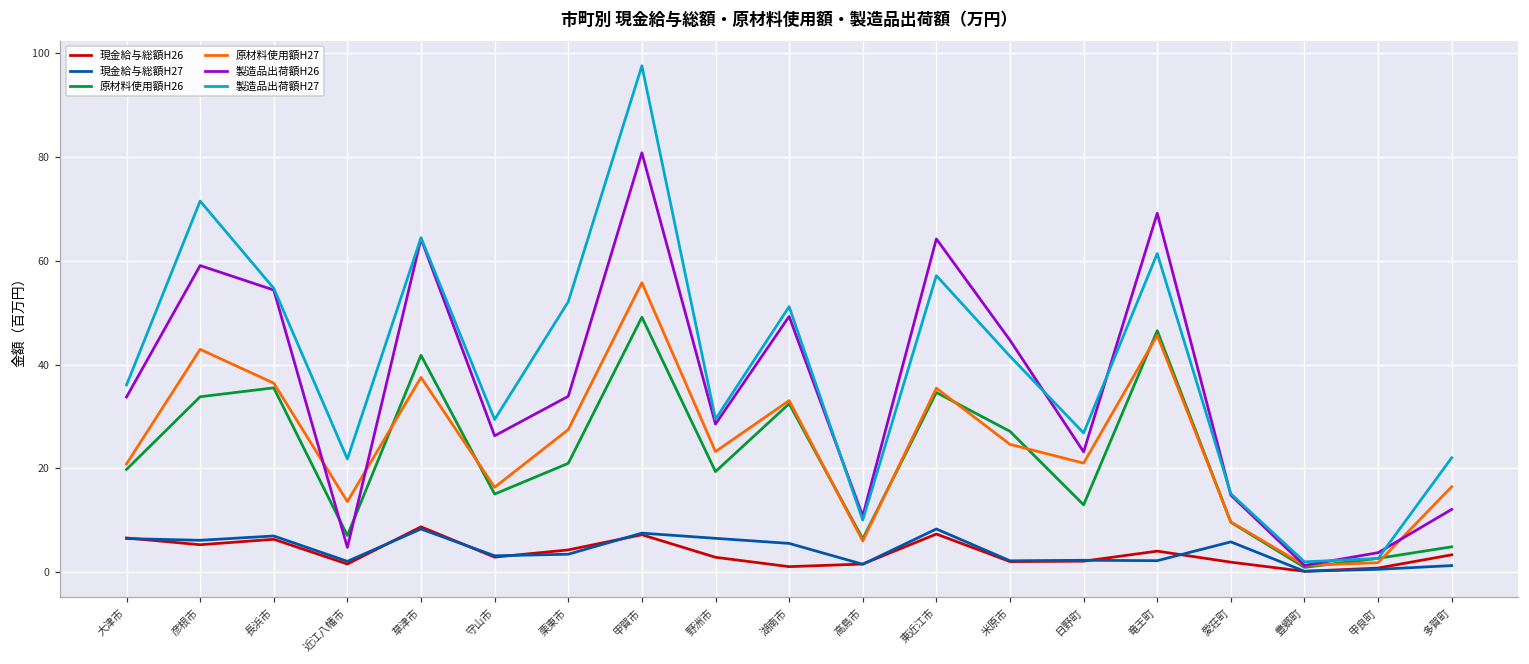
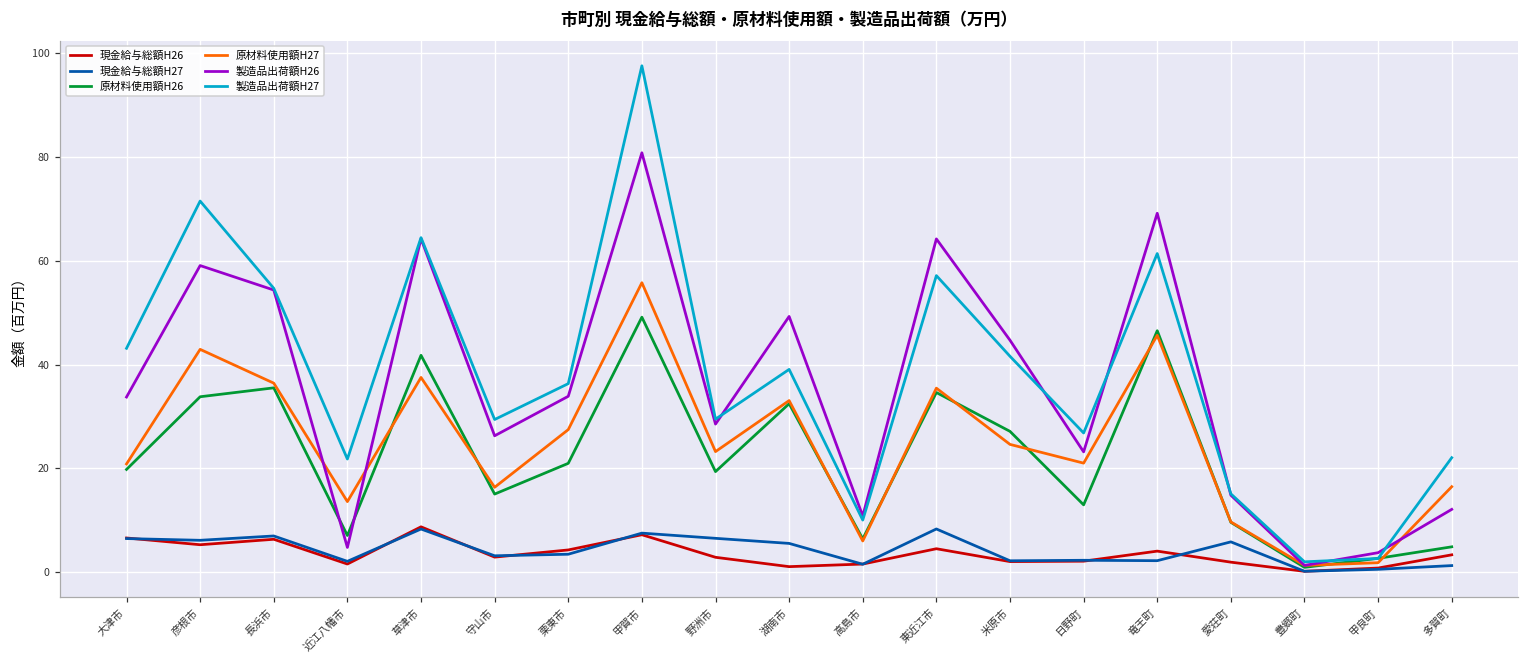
  {
    "現金給与総額H26": {
      "彦根市": 5,
      "長浜市": 6,
      "栗東市": 4,
      "野洲市": 3,
      "湖南市": 1,
-     "東近江市": 7,
+     "東近江市": 5,
      "竜王町": 4,
      "愛荘町": 2,
      "多賀町": 3
    },
    "現金給与総額H27": {
      "彦根市": 6,
      "長浜市": 7,
      "栗東市": 3,
      "野洲市": 7,
      "湖南市": 6,
      "東近江市": 8,
      "竜王町": 2,
      "愛荘町": 6,
      "多賀町": 1
    },
    "原材料使用額H26": {
      "大津市": 20,
      "彦根市": 34,
      "長浜市": 36,
      "近江八幡市": 7,
      "草津市": 42,
      "守山市": 15,
      "栗東市": 21,
      "甲賀市": 49,
      "野洲市": 19,
      "湖南市": 32,
      "東近江市": 35,
      "米原市": 27,
      "日野町": 13,
      "竜王町": 47,
      "多賀町": 5
    },
    "原材料使用額H27": {
      "大津市": 21,
      "彦根市": 43,
      "長浜市": 36,
      "近江八幡市": 14,
      "草津市": 38,
      "守山市": 16,
      "栗東市": 27,
      "甲賀市": 56,
      "野洲市": 23,
      "湖南市": 33,
      "東近江市": 35,
      "米原市": 25,
      "日野町": 21,
      "竜王町": 46,
      "甲良町": 2,
      "多賀町": 16
    },
    "製造品出荷額H26": {
      "大津市": 34,
      "彦根市": 59,
      "近江八幡市": 5,
      "守山市": 26,
      "栗東市": 34,
      "甲賀市": 81,
      "野洲市": 29,
      "湖南市": 49,
      "高島市": 11,
      "東近江市": 64,
      "米原市": 45,
      "日野町": 23,
      "竜王町": 69,
      "甲良町": 4,
      "多賀町": 12
    },
    "製造品出荷額H27": {
-     "大津市": 36,
+     "大津市": 43,
      "彦根市": 72,
      "近江八幡市": 22,
      "守山市": 29,
-     "栗東市": 52,
+     "栗東市": 36,
      "甲賀市": 98,
      "野洲市": 29,
-     "湖南市": 51,
+     "湖南市": 39,
      "高島市": 10,
      "東近江市": 57,
      "米原市": 42,
      "日野町": 27,
      "竜王町": 61,
      "豊郷町": 2,
      "多賀町": 22
    }
  }
